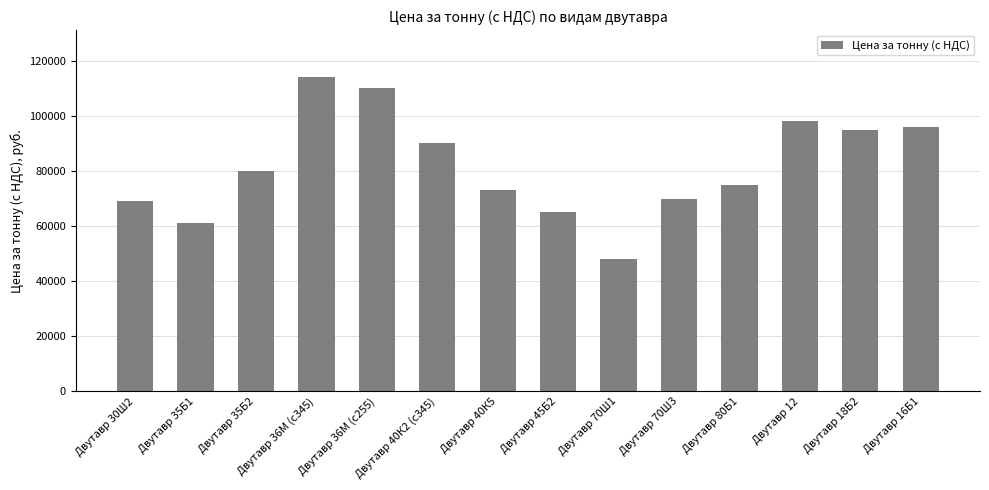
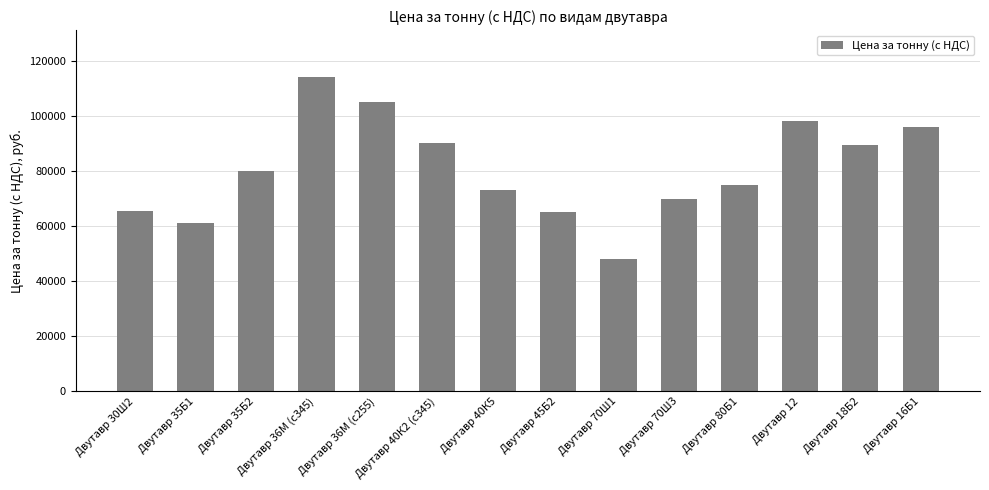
  {
-   "Двутавр 30Ш2": 69000,
+   "Двутавр 30Ш2": 65000,
    "Двутавр 35Б1": 61000,
    "Двутавр 35Б2": 80000,
    "Двутавр 36М (с345)": 114000,
-   "Двутавр 36М (с255)": 110000,
+   "Двутавр 36М (с255)": 105000,
    "Двутавр 40К2 (c345)": 90000,
    "Двутавр 40К5": 73000,
    "Двутавр 45Б2": 65000,
    "Двутавр 70Ш1": 48000,
    "Двутавр 70Ш3": 70000,
    "Двутавр 80Б1": 75000,
    "Двутавр 12": 98000,
-   "Двутавр 18Б2": 95000,
+   "Двутавр 18Б2": 89000,
    "Двутавр 16Б1": 96000
  }
